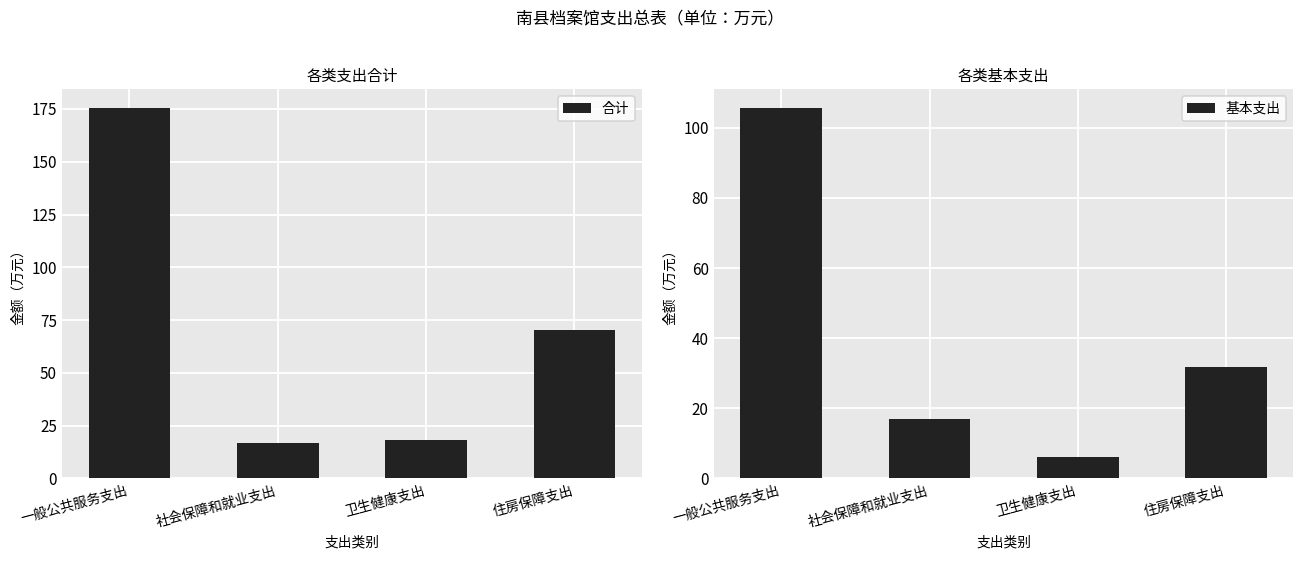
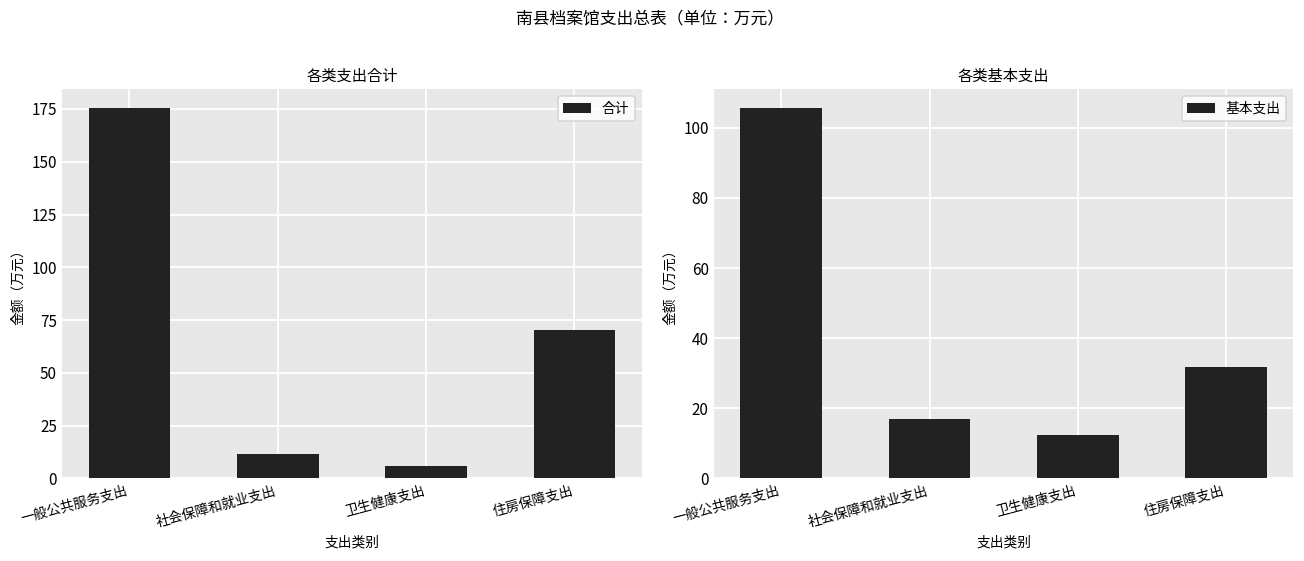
  {
    "各类支出合计": {
      "一般公共服务支出": 175,
-     "社会保障和就业支出": 17,
-     "卫生健康支出": 18,
+     "社会保障和就业支出": 12,
+     "卫生健康支出": 6,
      "住房保障支出": 70
    },
    "各类基本支出": {
      "一般公共服务支出": 106,
      "社会保障和就业支出": 17,
-     "卫生健康支出": 6,
+     "卫生健康支出": 12,
      "住房保障支出": 32
    }
  }
